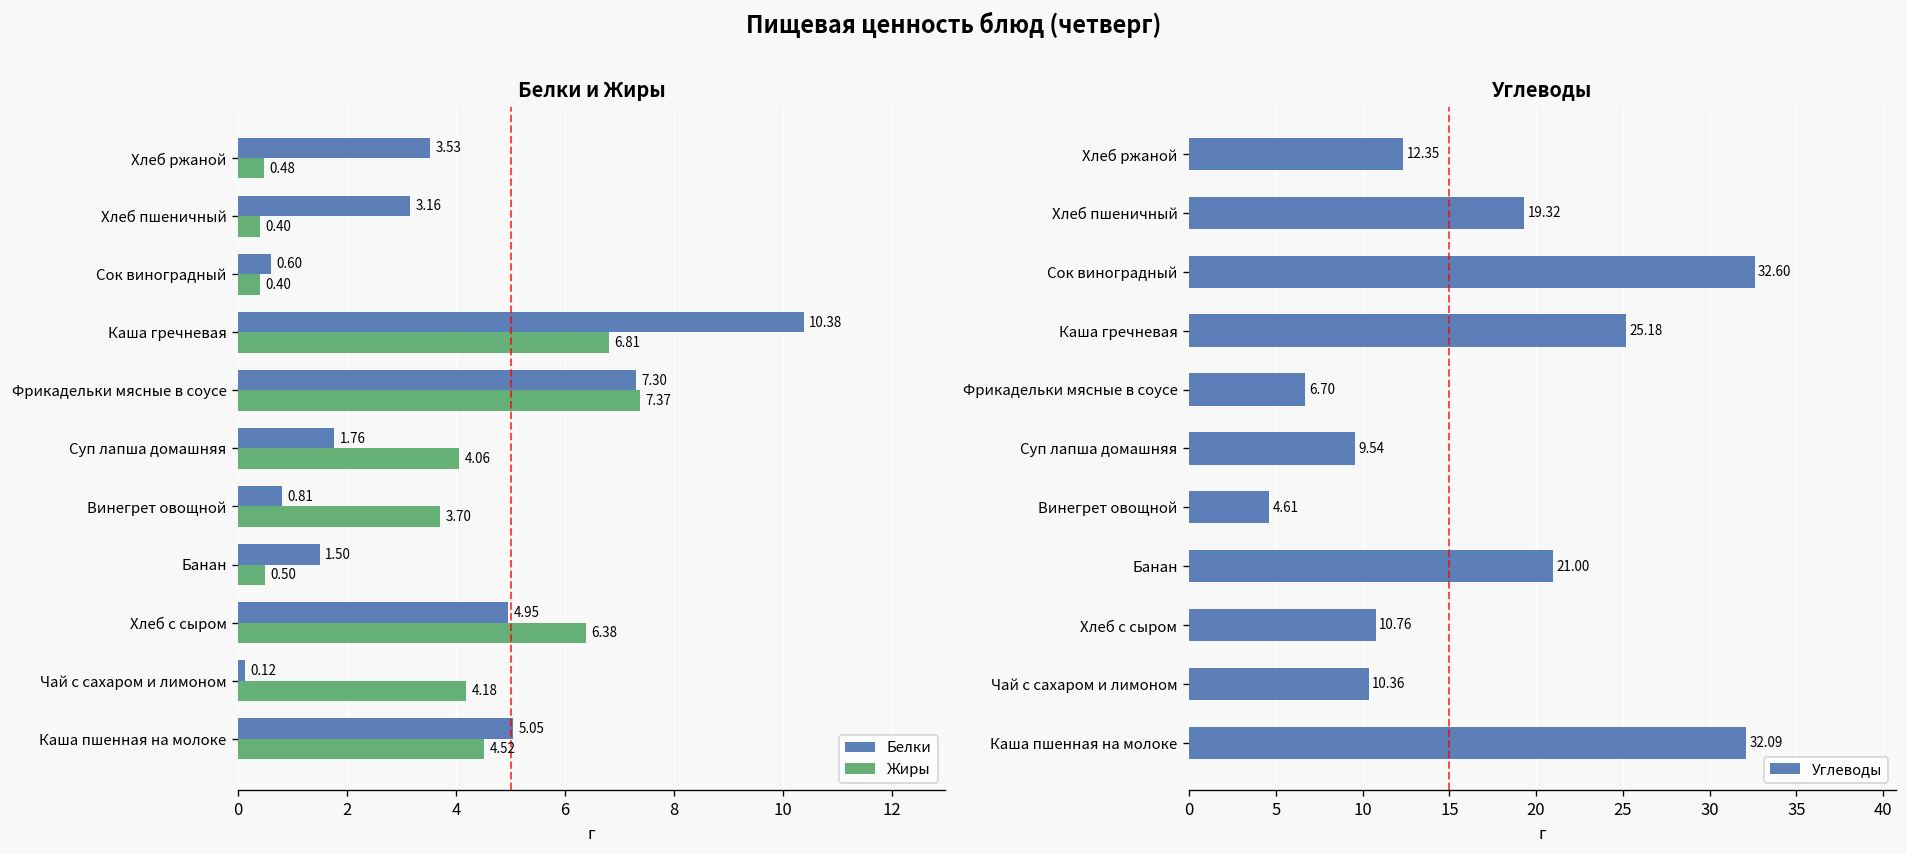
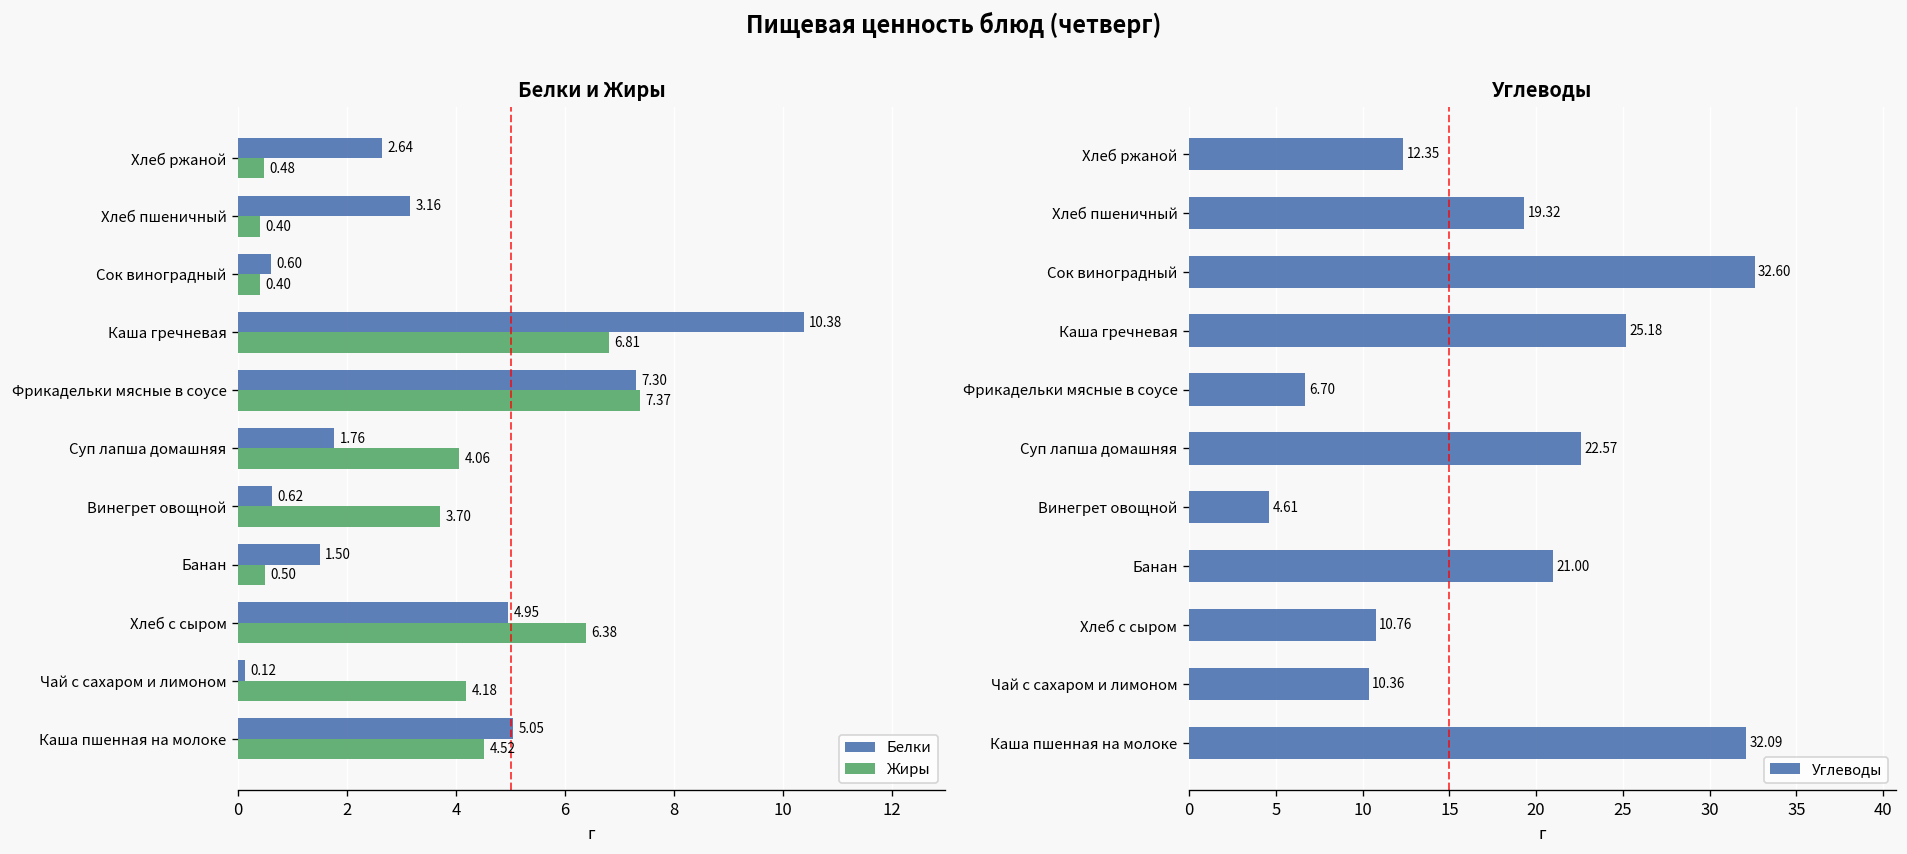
  {
    "Белки и Жиры": {
      "Белки": {
-       "Хлеб ржаной": 3.53,
+       "Хлеб ржаной": 2.64,
        "Хлеб пшеничный": 3.16,
        "Сок виноградный": 0.60,
        "Каша гречневая": 10.38,
        "Фрикадельки мясные в соусе": 7.30,
        "Суп лапша домашняя": 1.76,
-       "Винегрет овощной": 0.81,
+       "Винегрет овощной": 0.62,
        "Банан": 1.50,
        "Хлеб с сыром": 4.95,
        "Чай с сахаром и лимоном": 0.12,
        "Каша пшенная на молоке": 5.05
      },
      "Жиры": {
        "Хлеб ржаной": 0.48,
        "Хлеб пшеничный": 0.40,
        "Сок виноградный": 0.40,
        "Каша гречневая": 6.81,
        "Фрикадельки мясные в соусе": 7.37,
        "Суп лапша домашняя": 4.06,
        "Винегрет овощной": 3.70,
        "Банан": 0.50,
        "Хлеб с сыром": 6.38,
        "Чай с сахаром и лимоном": 4.18,
        "Каша пшенная на молоке": 4.52
      }
    },
    "Углеводы": {
      "Хлеб ржаной": 12.35,
      "Хлеб пшеничный": 19.32,
      "Сок виноградный": 32.60,
      "Каша гречневая": 25.18,
      "Фрикадельки мясные в соусе": 6.70,
-     "Суп лапша домашняя": 9.54,
+     "Суп лапша домашняя": 22.57,
      "Винегрет овощной": 4.61,
      "Банан": 21.00,
      "Хлеб с сыром": 10.76,
      "Чай с сахаром и лимоном": 10.36,
      "Каша пшенная на молоке": 32.09
    }
  }
